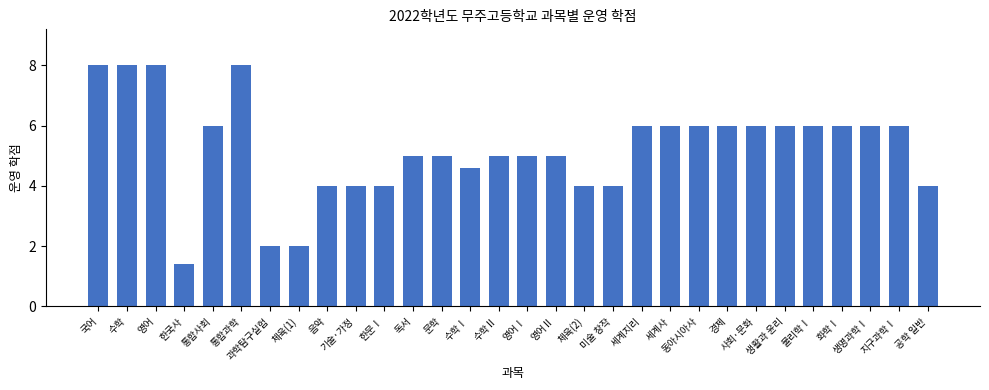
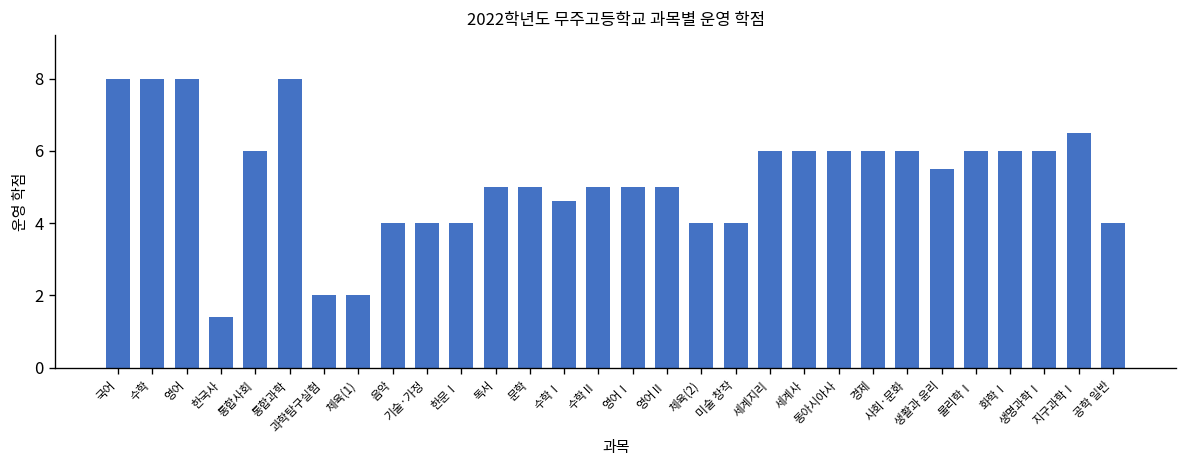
  {
    "국어": 8.0,
    "수학": 8.0,
    "영어": 8.0,
    "한국사": 1.4,
    "통합사회": 6.0,
    "통합과학": 8.0,
    "과학탐구실험": 2.0,
    "체육(1)": 2.0,
    "음악": 4.0,
    "기술·가정": 4.0,
    "한문Ⅰ": 4.0,
    "독서": 5.0,
    "문학": 5.0,
    "수학Ⅰ": 4.6,
    "수학Ⅱ": 5.0,
    "영어Ⅰ": 5.0,
    "영어Ⅱ": 5.0,
    "체육(2)": 4.0,
    "미술 창작": 4.0,
    "세계지리": 6.0,
    "세계사": 6.0,
    "동아시아사": 6.0,
    "경제": 6.0,
    "사회·문화": 6.0,
-   "생활과 윤리": 6.0,
+   "생활과 윤리": 5.5,
    "물리학Ⅰ": 6.0,
    "화학Ⅰ": 6.0,
    "생명과학Ⅰ": 6.0,
-   "지구과학Ⅰ": 6.0,
+   "지구과학Ⅰ": 6.5,
    "공학 일반": 4.0
  }
